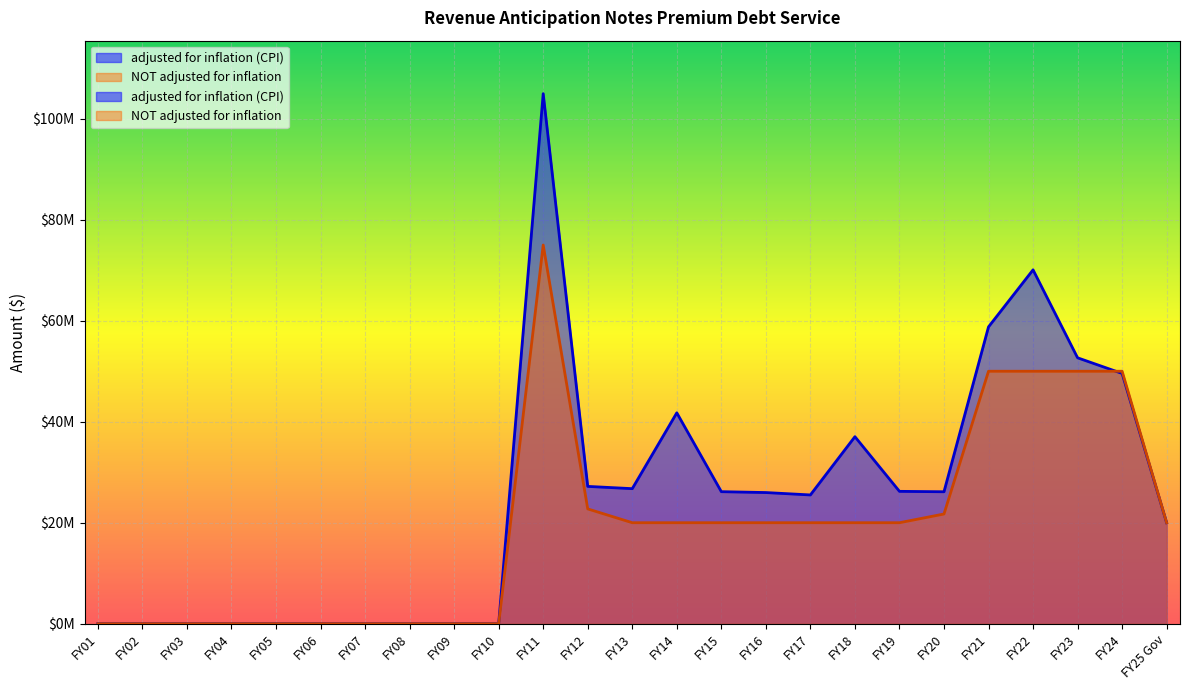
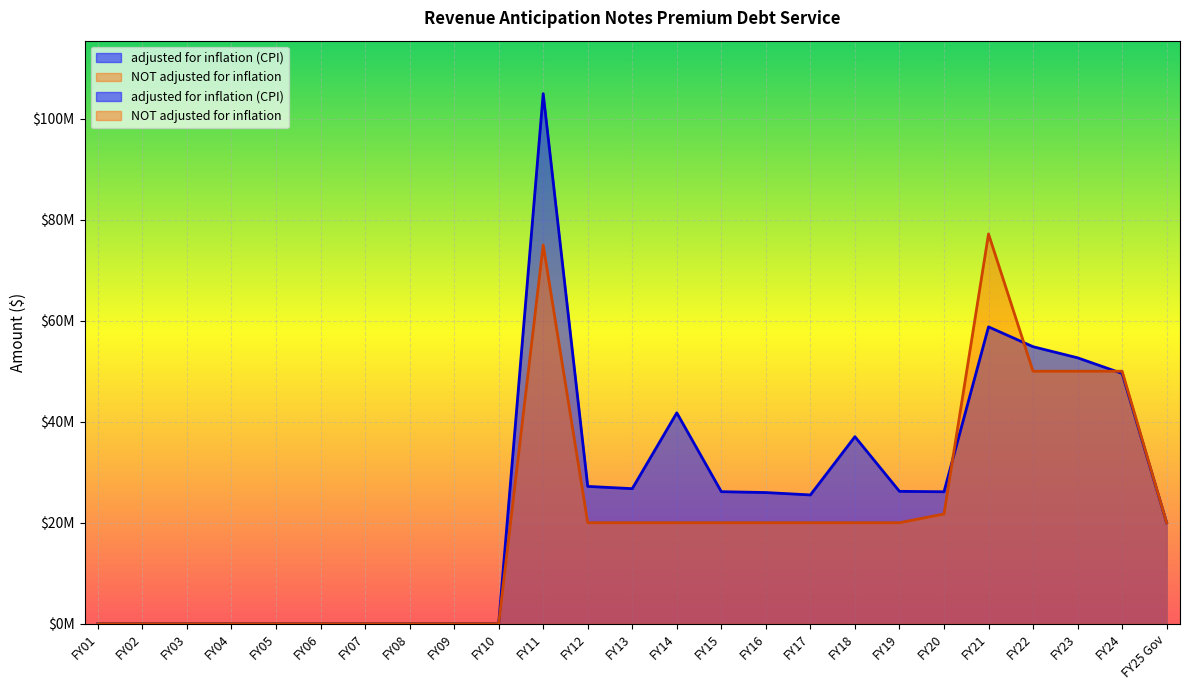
  {
    "adjusted for inflation (CPI)": {
      "FY11": "$105000000",
      "FY12": "$27000000",
      "FY13": "$27000000",
      "FY14": "$42000000",
      "FY15": "$26000000",
      "FY16": "$26000000",
      "FY17": "$25000000",
      "FY18": "$37000000",
      "FY19": "$26000000",
      "FY20": "$26000000",
      "FY21": "$59000000",
-     "FY22": "$70000000",
+     "FY22": "$55000000",
      "FY23": "$53000000"
    },
    "NOT adjusted for inflation": {
      "FY11": "$75000000",
-     "FY12": "$23000000",
+     "FY12": "$20000000",
      "FY13": "$20000000",
      "FY14": "$20000000",
      "FY15": "$20000000",
      "FY16": "$20000000",
      "FY17": "$20000000",
      "FY18": "$20000000",
      "FY19": "$20000000",
      "FY20": "$22000000",
-     "FY21": "$50000000",
+     "FY21": "$77000000",
      "FY22": "$50000000",
      "FY23": "$50000000"
    }
  }
